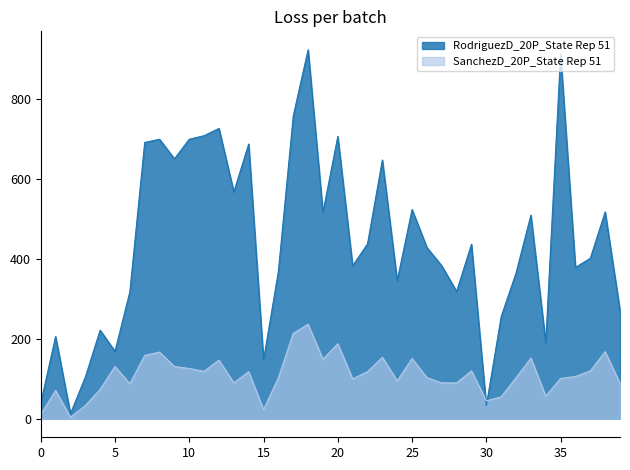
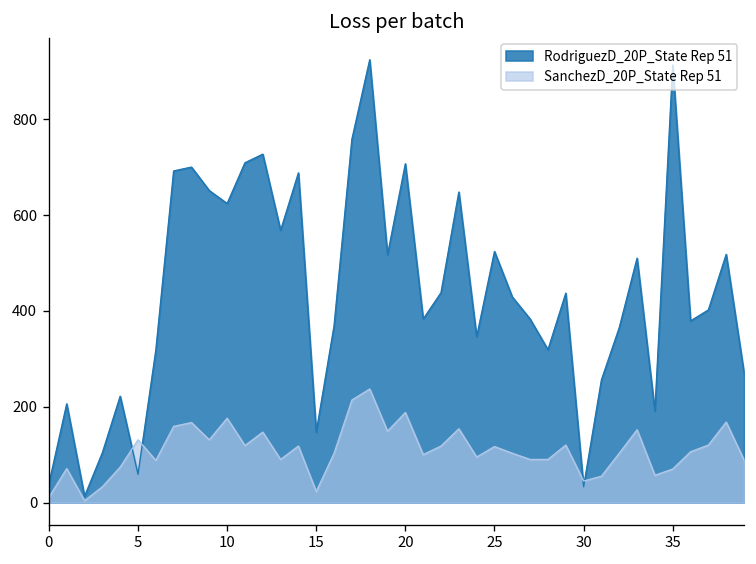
  {
    "RodriguezD_20P_State Rep 51": {
      "0": 40,
-     "5": 170,
-     "10": 700,
+     "5": 60,
+     "10": 620,
      "15": 150,
      "20": 710,
      "25": 520,
      "30": 30
    },
    "SanchezD_20P_State Rep 51": {
      "0": 10,
      "5": 130,
-     "10": 130,
+     "10": 180,
      "15": 20,
      "20": 190,
-     "25": 150,
+     "25": 120,
      "30": 50,
-     "35": 100
+     "35": 70
    }
  }
